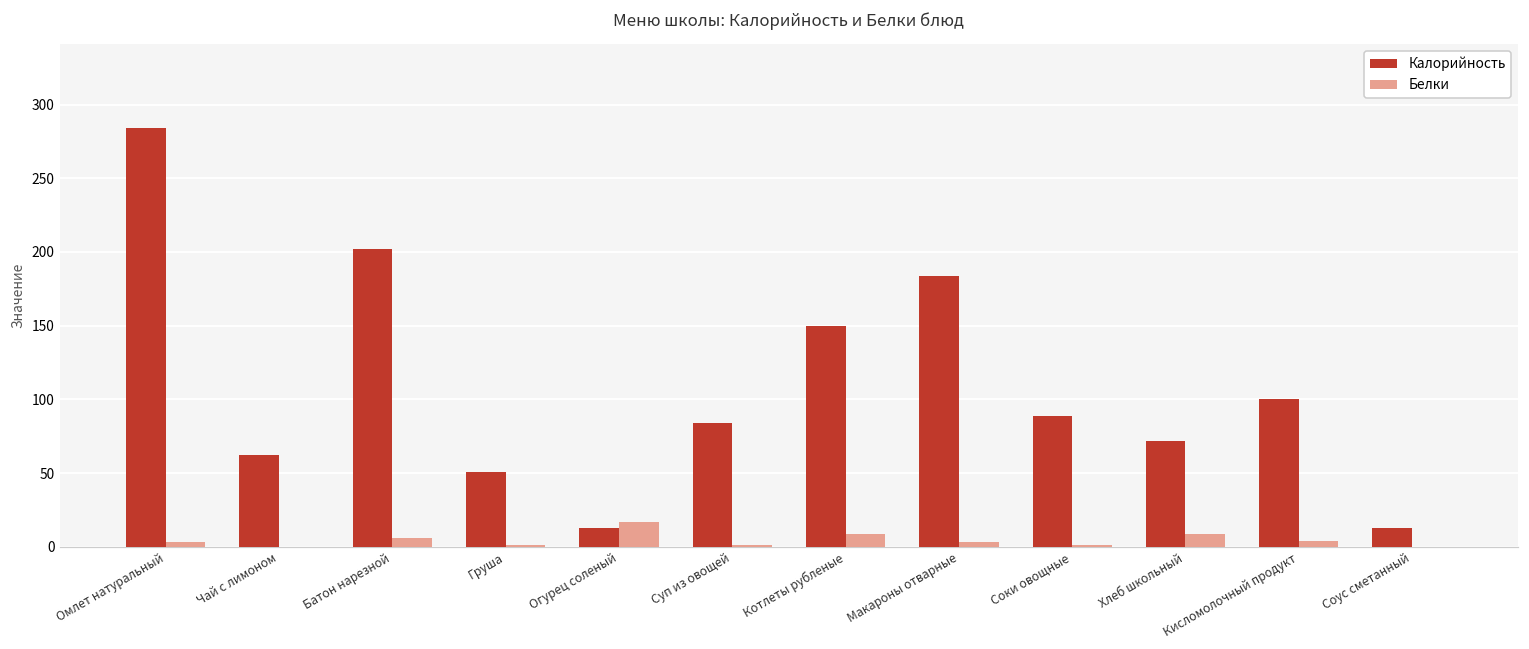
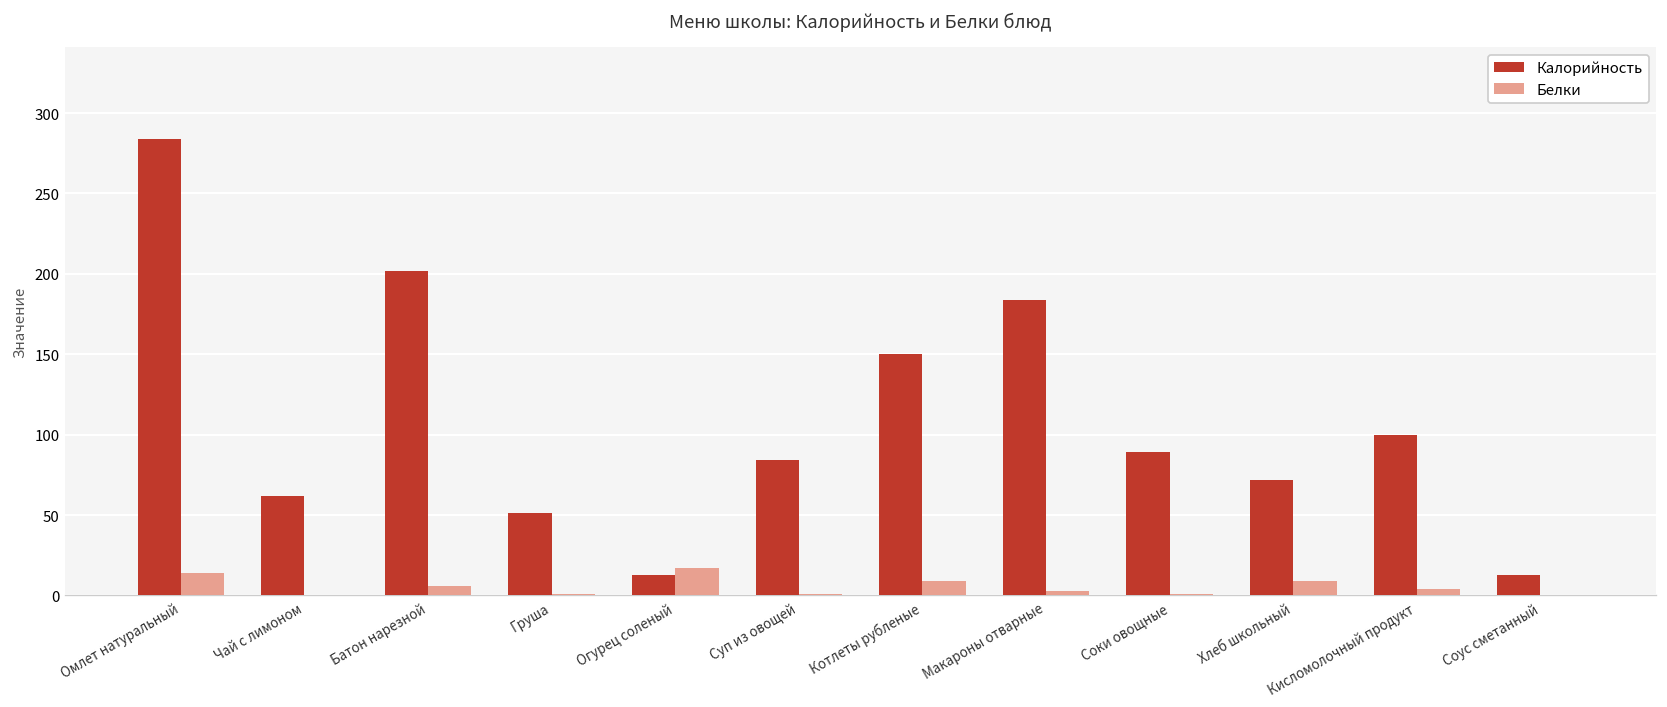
  {
    "Калорийность": {
      "Омлет натуральный": 284,
      "Чай с лимоном": 62,
      "Батон нарезной": 202,
      "Груша": 51,
      "Огурец соленый": 13,
      "Суп из овощей": 84,
      "Котлеты рубленые": 150,
      "Макароны отварные": 184,
      "Соки овощные": 89,
      "Хлеб школьный": 72,
      "Кисломолочный продукт": 100,
      "Соус сметанный": 13
    },
    "Белки": {
-     "Омлет натуральный": 3,
+     "Омлет натуральный": 14,
      "Чай с лимоном": 0,
      "Батон нарезной": 6,
      "Огурец соленый": 17,
      "Котлеты рубленые": 9,
      "Макароны отварные": 3,
      "Хлеб школьный": 9,
      "Кисломолочный продукт": 4,
      "Соус сметанный": 0
    }
  }
